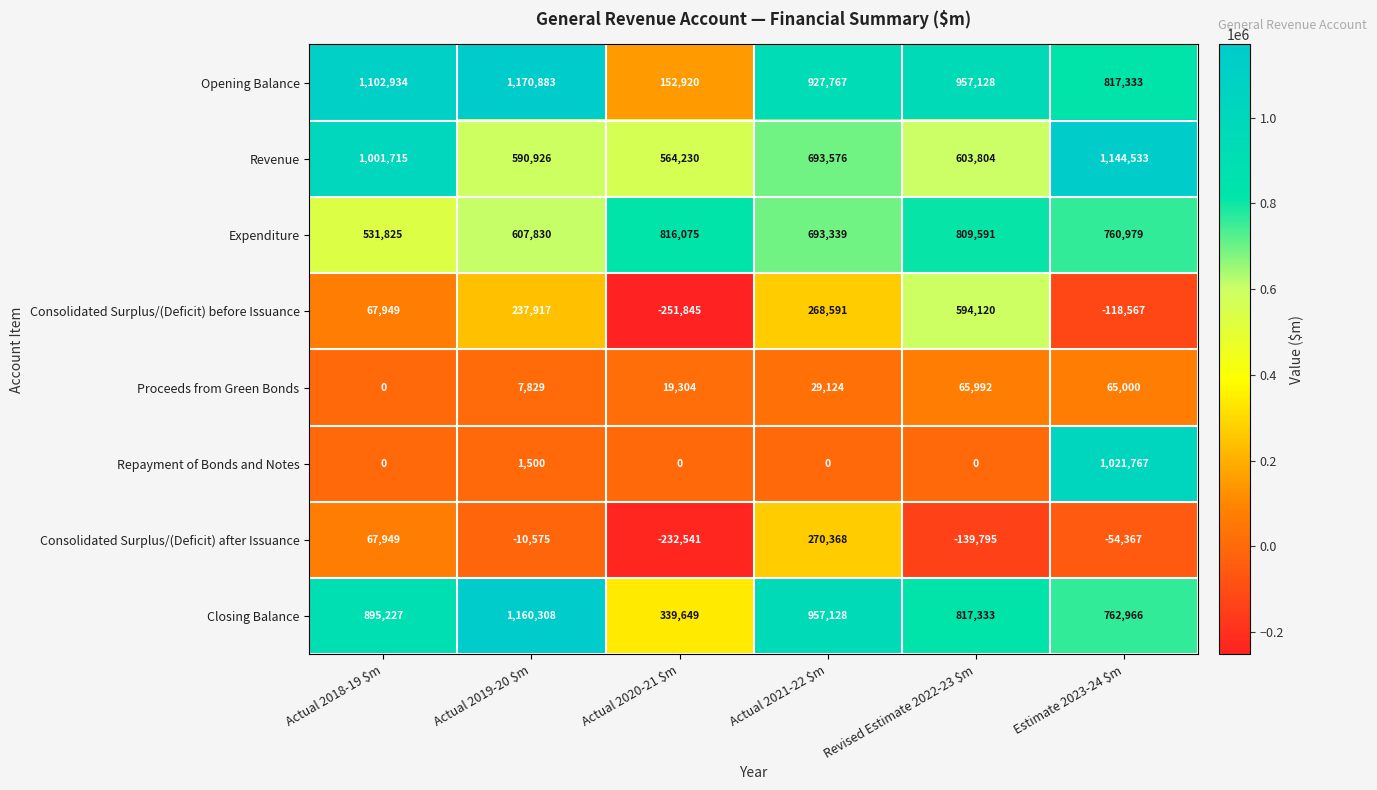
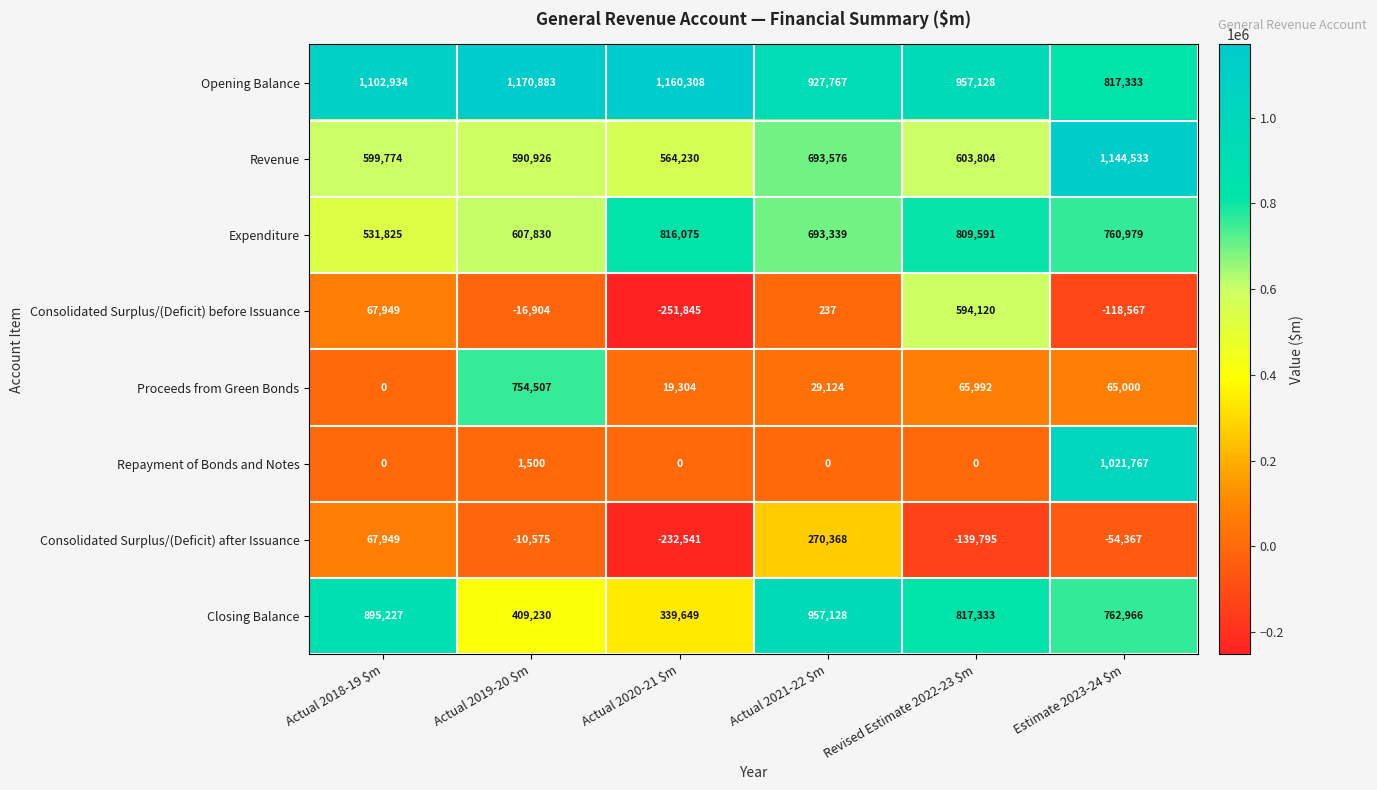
  {
    "Opening Balance": {
      "Actual 2018-19 $m": "1,102,934",
      "Actual 2019-20 $m": "1,170,883",
-     "Actual 2020-21 $m": "152,920",
+     "Actual 2020-21 $m": "1,160,308",
      "Actual 2021-22 $m": "927,767",
      "Revised Estimate 2022-23 $m": "957,128",
      "Estimate 2023-24 $m": "817,333"
    },
    "Revenue": {
-     "Actual 2018-19 $m": "1,001,715",
+     "Actual 2018-19 $m": "599,774",
      "Actual 2019-20 $m": "590,926",
      "Actual 2020-21 $m": "564,230",
      "Actual 2021-22 $m": "693,576",
      "Revised Estimate 2022-23 $m": "603,804",
      "Estimate 2023-24 $m": "1,144,533"
    },
    "Expenditure": {
      "Actual 2018-19 $m": "531,825",
      "Actual 2019-20 $m": "607,830",
      "Actual 2020-21 $m": "816,075",
      "Actual 2021-22 $m": "693,339",
      "Revised Estimate 2022-23 $m": "809,591",
      "Estimate 2023-24 $m": "760,979"
    },
    "Consolidated Surplus/(Deficit) before Issuance": {
      "Actual 2018-19 $m": "67,949",
-     "Actual 2019-20 $m": "237,917",
+     "Actual 2019-20 $m": "-16,904",
      "Actual 2020-21 $m": "-251,845",
-     "Actual 2021-22 $m": "268,591",
+     "Actual 2021-22 $m": "237",
      "Revised Estimate 2022-23 $m": "594,120",
      "Estimate 2023-24 $m": "-118,567"
    },
    "Proceeds from Green Bonds": {
      "Actual 2018-19 $m": "0",
-     "Actual 2019-20 $m": "7,829",
+     "Actual 2019-20 $m": "754,507",
      "Actual 2020-21 $m": "19,304",
      "Actual 2021-22 $m": "29,124",
      "Revised Estimate 2022-23 $m": "65,992",
      "Estimate 2023-24 $m": "65,000"
    },
    "Repayment of Bonds and Notes": {
      "Actual 2018-19 $m": "0",
      "Actual 2019-20 $m": "1,500",
      "Actual 2020-21 $m": "0",
      "Actual 2021-22 $m": "0",
      "Revised Estimate 2022-23 $m": "0",
      "Estimate 2023-24 $m": "1,021,767"
    },
    "Consolidated Surplus/(Deficit) after Issuance": {
      "Actual 2018-19 $m": "67,949",
      "Actual 2019-20 $m": "-10,575",
      "Actual 2020-21 $m": "-232,541",
      "Actual 2021-22 $m": "270,368",
      "Revised Estimate 2022-23 $m": "-139,795",
      "Estimate 2023-24 $m": "-54,367"
    },
    "Closing Balance": {
      "Actual 2018-19 $m": "895,227",
-     "Actual 2019-20 $m": "1,160,308",
+     "Actual 2019-20 $m": "409,230",
      "Actual 2020-21 $m": "339,649",
      "Actual 2021-22 $m": "957,128",
      "Revised Estimate 2022-23 $m": "817,333",
      "Estimate 2023-24 $m": "762,966"
    }
  }
